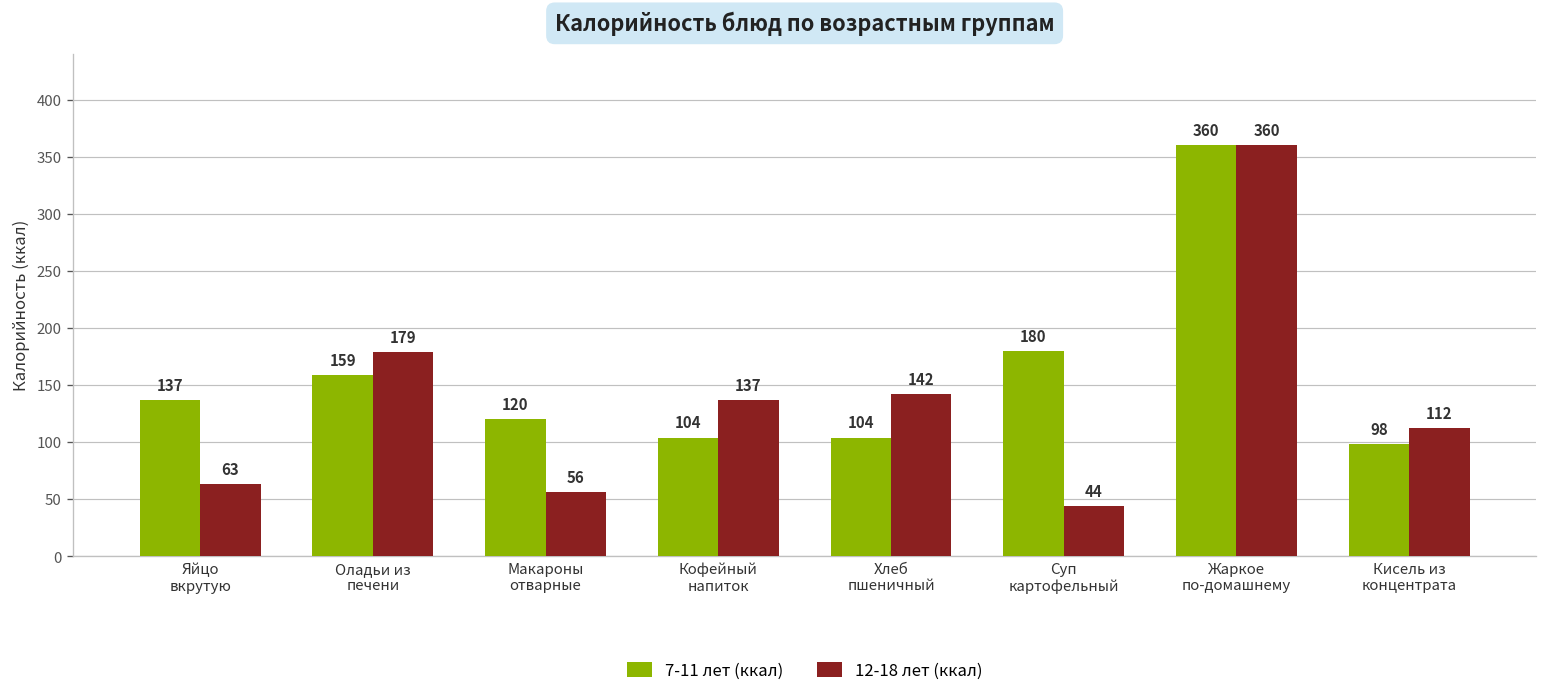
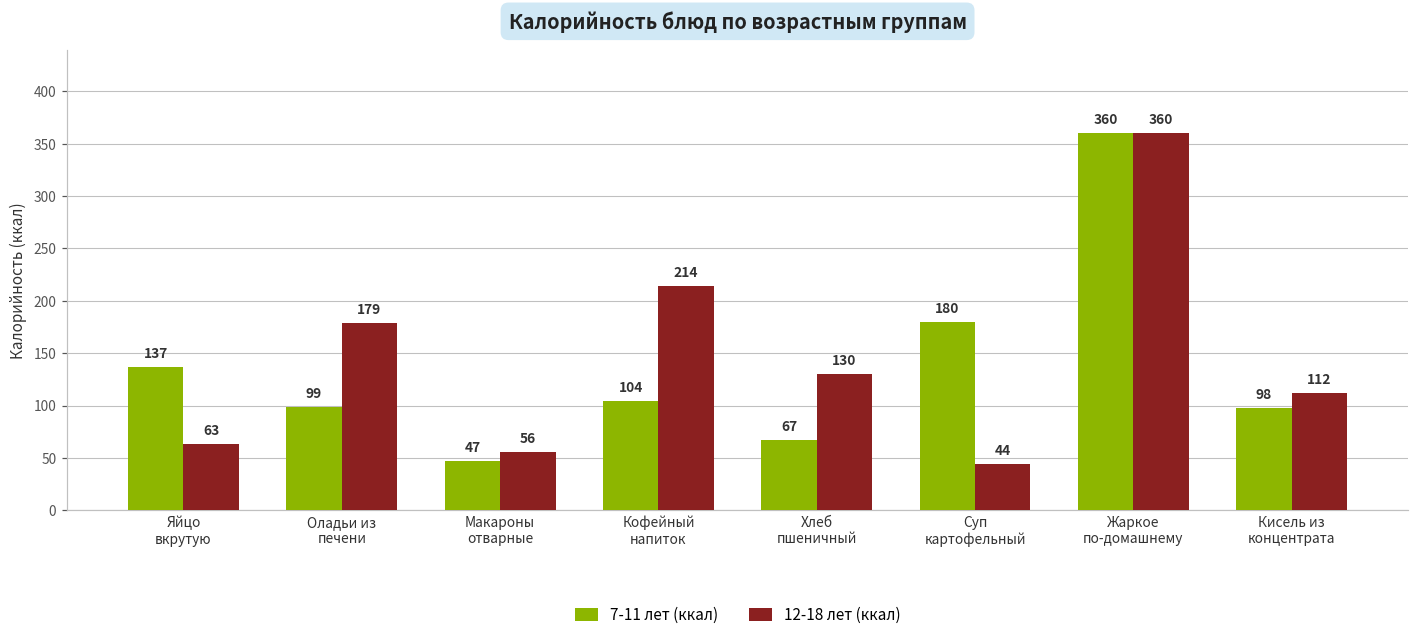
  {
    "7-11 лет (ккал)": {
      "Яйцо вкрутую": 137,
-     "Оладьи из печени": 159,
-     "Макароны отварные": 120,
+     "Оладьи из печени": 99,
+     "Макароны отварные": 47,
      "Кофейный напиток": 104,
-     "Хлеб пшеничный": 104,
+     "Хлеб пшеничный": 67,
      "Суп картофельный": 180,
      "Жаркое по-домашнему": 360,
      "Кисель из концентрата": 98
    },
    "12-18 лет (ккал)": {
      "Яйцо вкрутую": 63,
      "Оладьи из печени": 179,
      "Макароны отварные": 56,
-     "Кофейный напиток": 137,
-     "Хлеб пшеничный": 142,
+     "Кофейный напиток": 214,
+     "Хлеб пшеничный": 130,
      "Суп картофельный": 44,
      "Жаркое по-домашнему": 360,
      "Кисель из концентрата": 112
    }
  }
